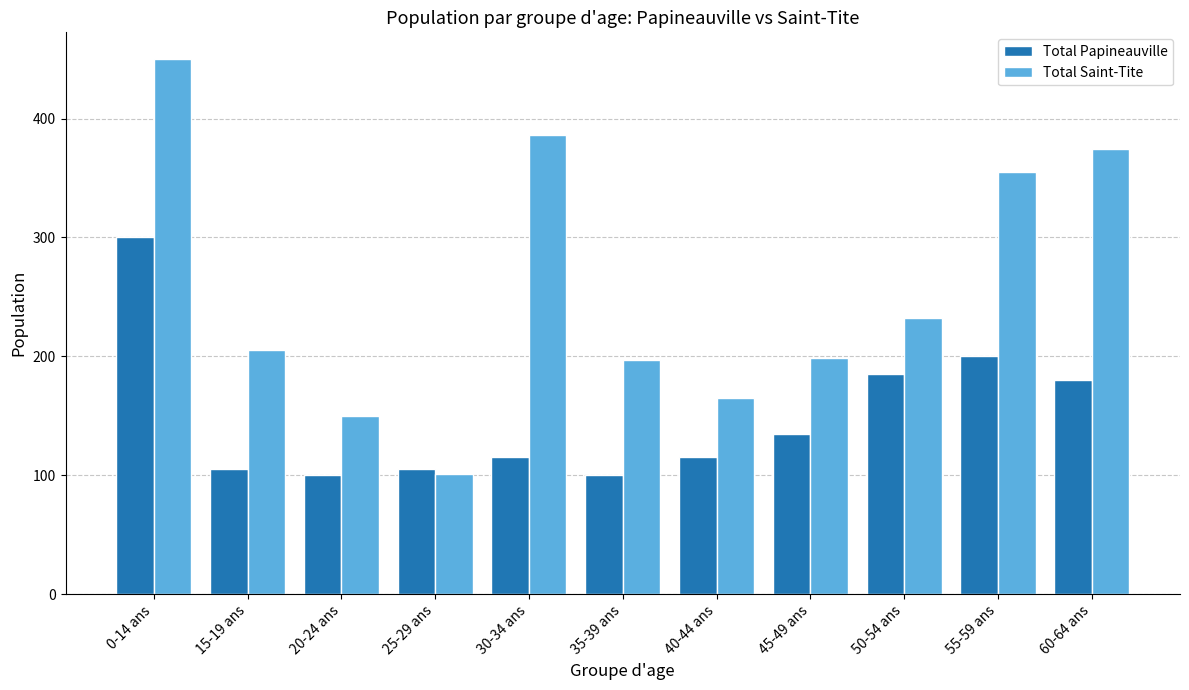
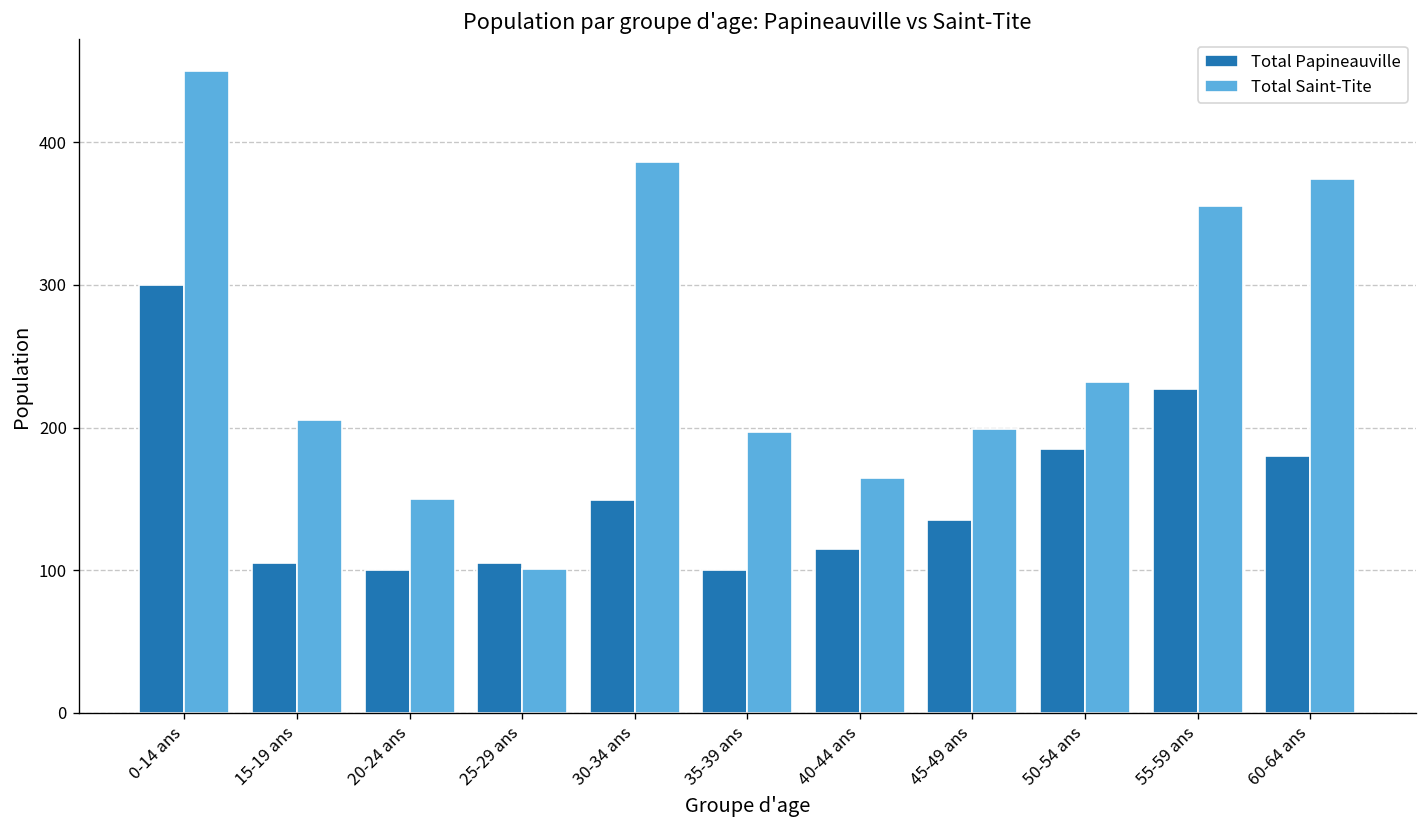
  {
    "Total Papineauville": {
      "0-14 ans": 300,
      "15-19 ans": 105,
      "20-24 ans": 100,
      "25-29 ans": 105,
-     "30-34 ans": 115,
+     "30-34 ans": 149,
      "35-39 ans": 100,
      "40-44 ans": 115,
      "45-49 ans": 135,
      "50-54 ans": 185,
-     "55-59 ans": 200,
+     "55-59 ans": 227,
      "60-64 ans": 180
    },
    "Total Saint-Tite": {
      "0-14 ans": 450,
      "15-19 ans": 205,
      "20-24 ans": 150,
      "25-29 ans": 101,
      "30-34 ans": 386,
      "35-39 ans": 197,
      "40-44 ans": 165,
      "45-49 ans": 199,
      "50-54 ans": 232,
      "55-59 ans": 355,
      "60-64 ans": 374
    }
  }
